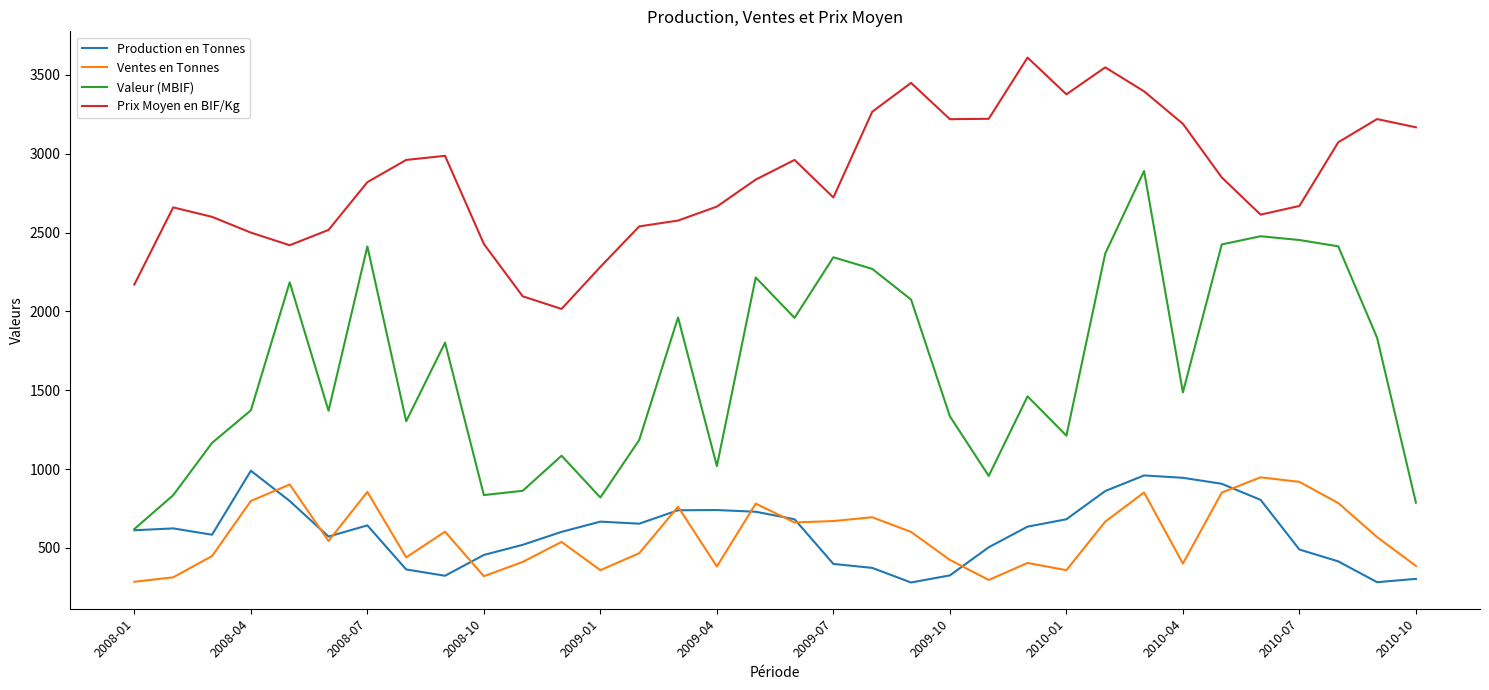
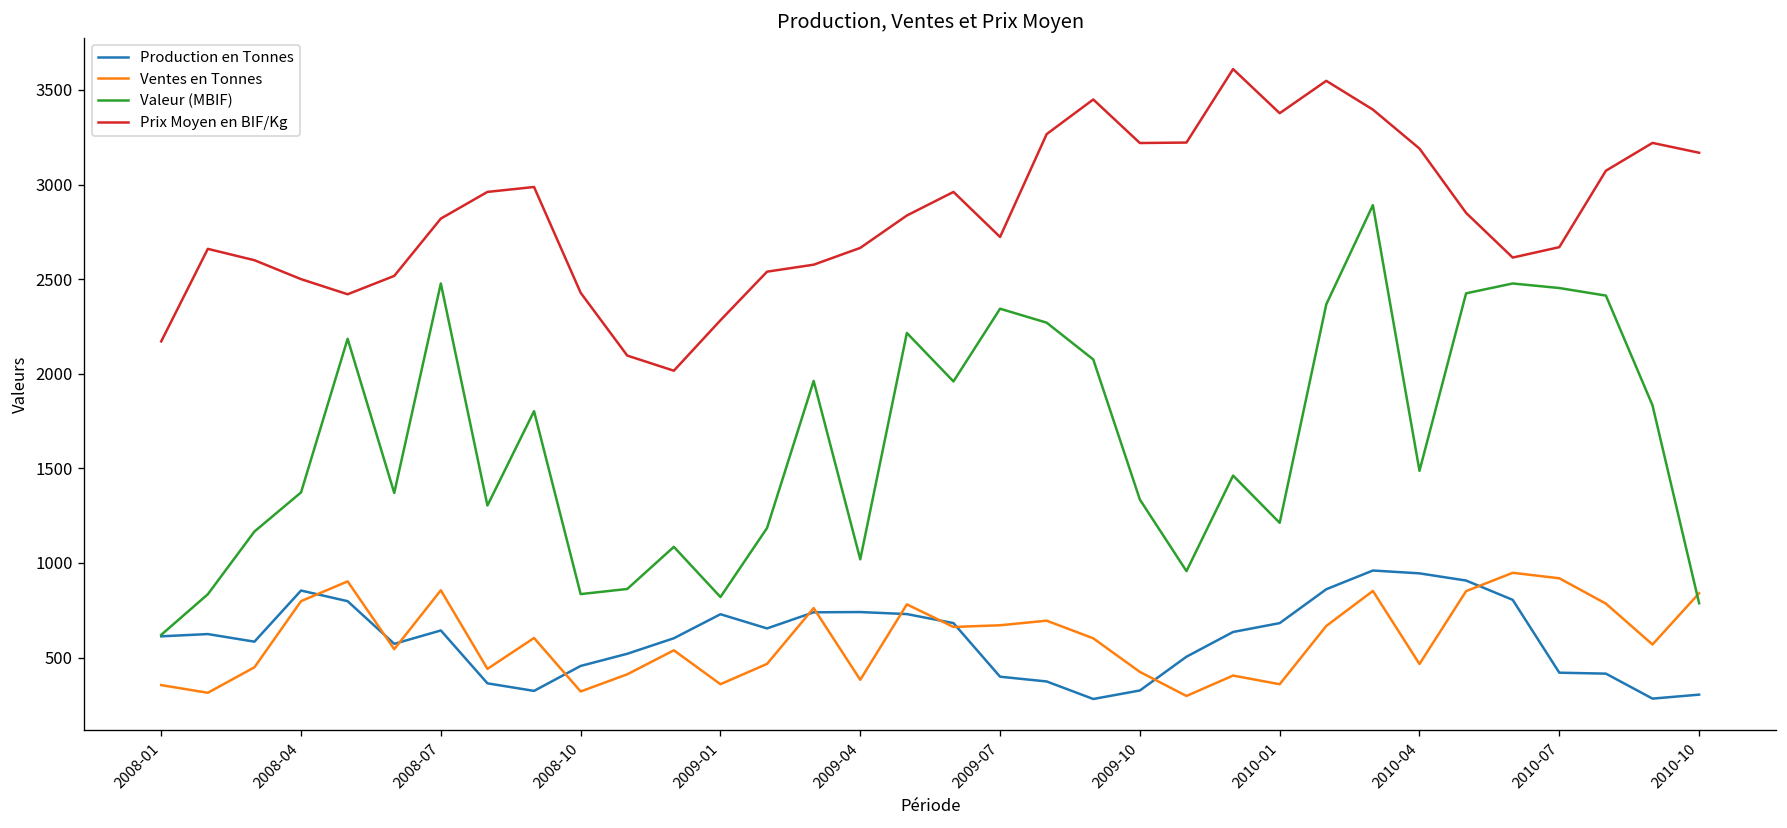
  {
    "Production en Tonnes": {
-     "2008-04": 990,
+     "2008-04": 850,
      "2008-07": 640,
      "2008-10": 460,
-     "2009-01": 670,
+     "2009-01": 730,
      "2009-04": 740,
      "2009-07": 400,
      "2009-10": 330,
      "2010-01": 680,
      "2010-04": 950,
-     "2010-07": 490,
+     "2010-07": 420,
      "2010-10": 300
    },
    "Ventes en Tonnes": {
-     "2008-01": 290,
+     "2008-01": 350,
      "2008-04": 800,
      "2008-07": 860,
      "2008-10": 320,
      "2009-01": 360,
      "2009-04": 380,
      "2009-07": 670,
      "2009-10": 420,
      "2010-01": 360,
-     "2010-04": 400,
+     "2010-04": 470,
      "2010-07": 920,
-     "2010-10": 390
+     "2010-10": 840
    },
    "Valeur (MBIF)": {
      "2008-04": 1370,
-     "2008-07": 2410,
+     "2008-07": 2480,
      "2008-10": 840,
      "2009-01": 820,
      "2009-04": 1020,
      "2009-07": 2340,
      "2009-10": 1330,
      "2010-01": 1210,
      "2010-04": 1490,
      "2010-07": 2450,
      "2010-10": 790
    },
    "Prix Moyen en BIF/Kg": {
      "2008-01": 2170,
      "2008-04": 2500,
      "2008-07": 2820,
      "2008-10": 2430,
      "2009-01": 2280,
      "2009-04": 2670,
      "2009-07": 2720,
      "2009-10": 3220,
      "2010-01": 3380,
      "2010-04": 3190,
      "2010-07": 2670,
      "2010-10": 3170
    }
  }
